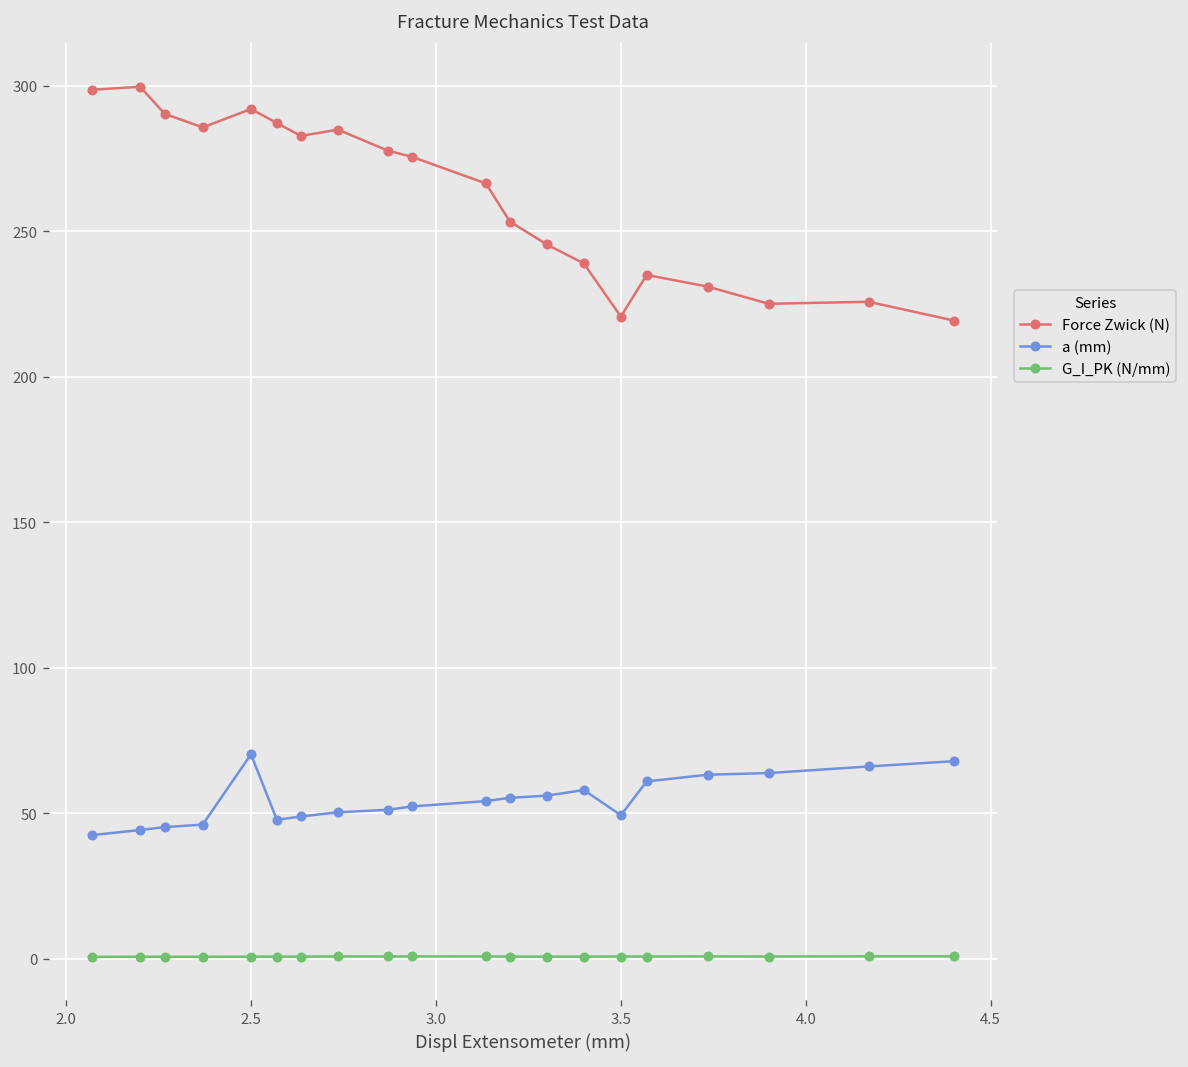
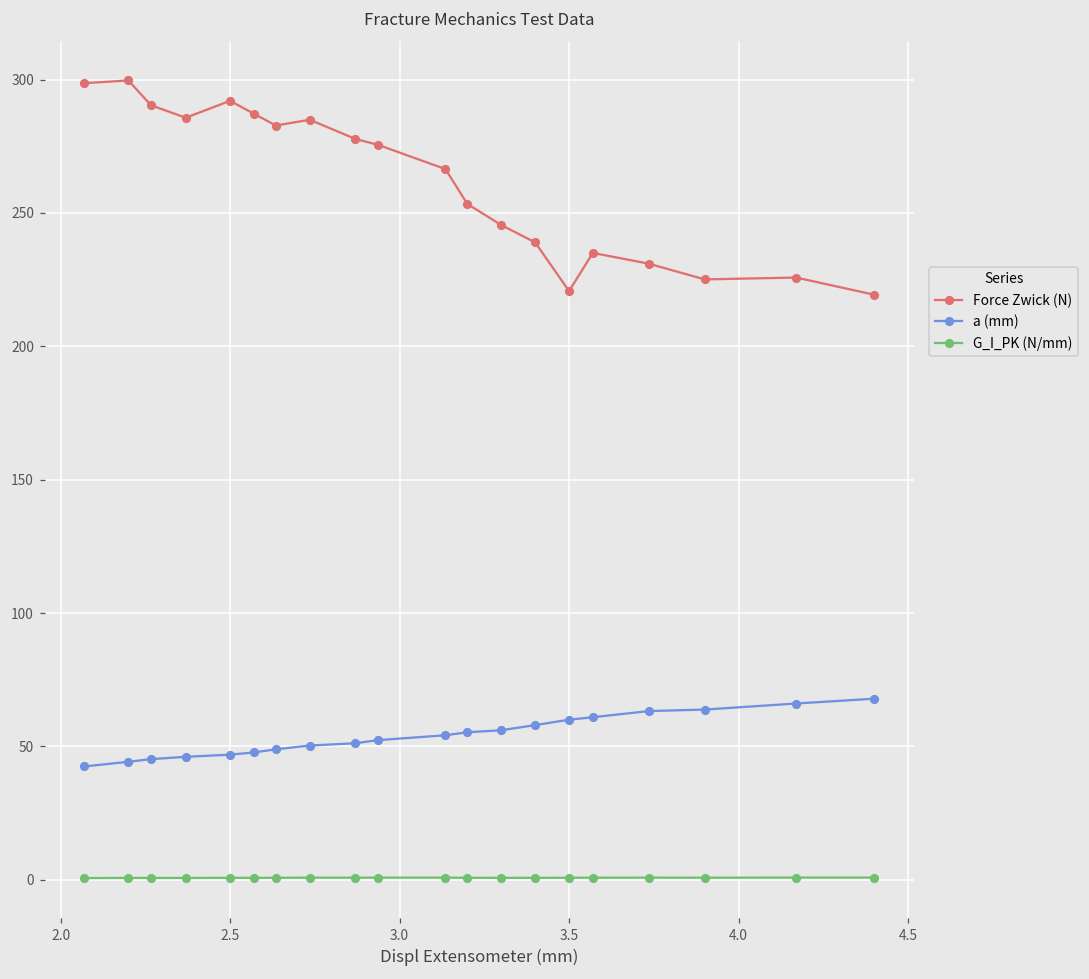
  {
    "Force Zwick (N)": {
      "2.5": 292,
      "3.5": 221
    },
    "a (mm)": {
-     "2.5": 70,
-     "3.5": 49
+     "2.5": 47,
+     "3.5": 60
    },
    "G_I_PK (N/mm)": {
      "2.5": 1,
      "3.5": 1
    }
  }
